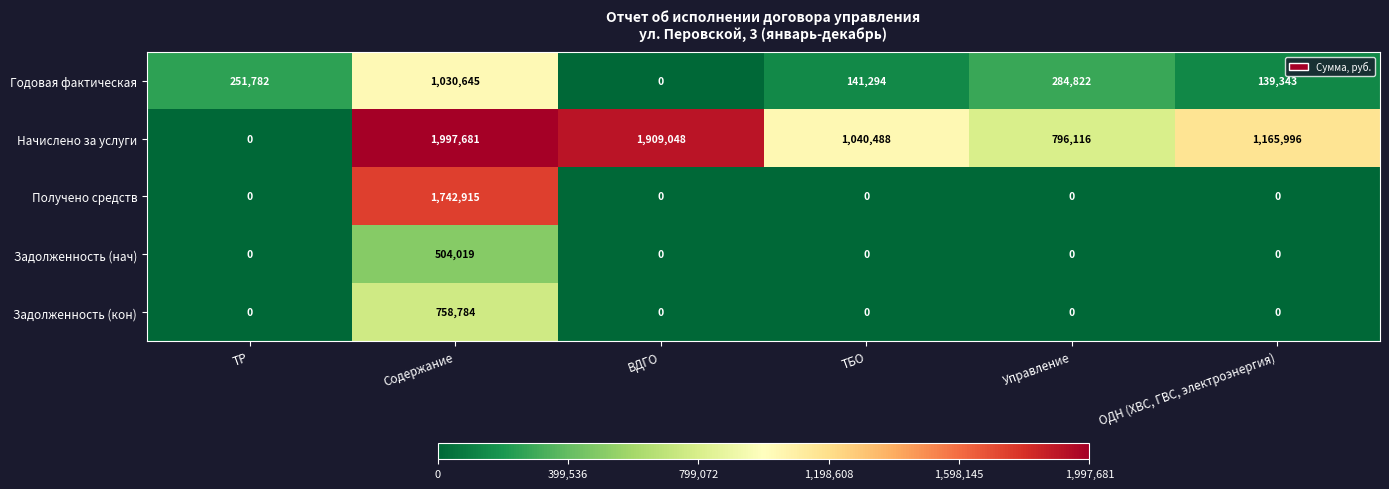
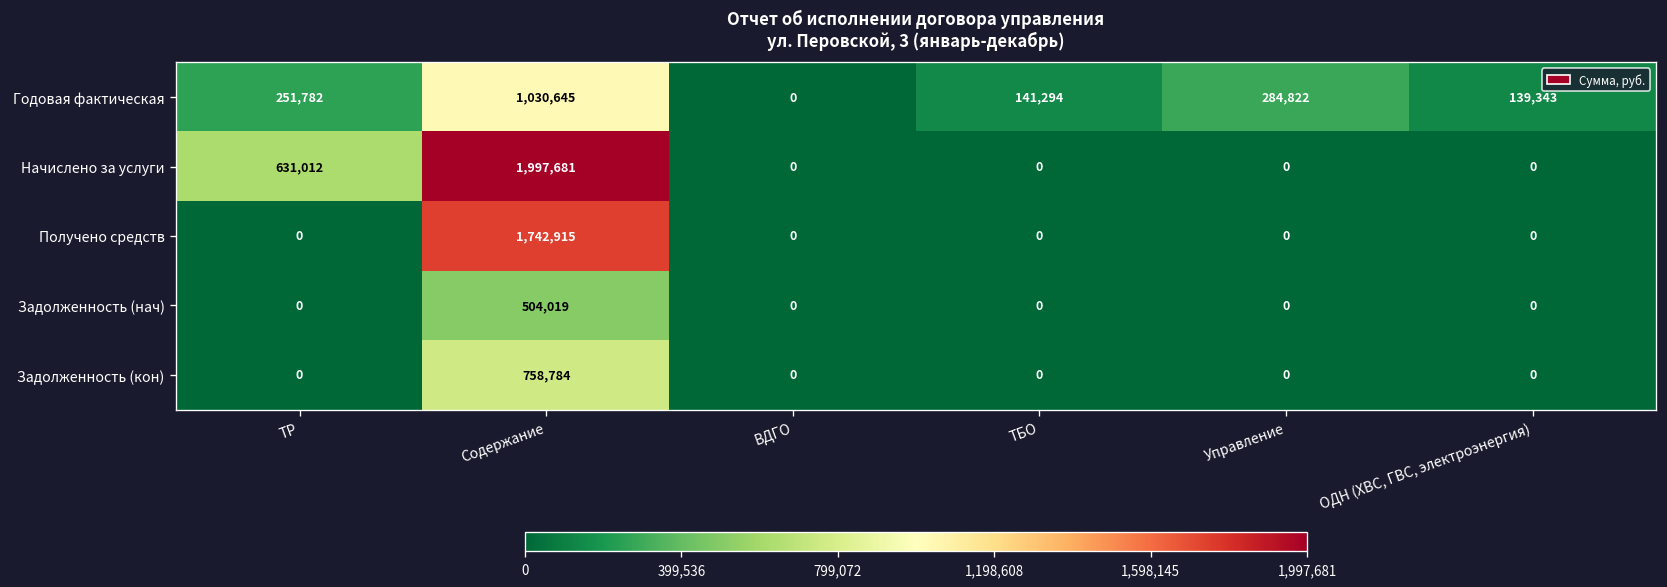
  {
    "Годовая фактическая": {
      "ТР": "251,782",
      "Содержание": "1,030,645",
      "ВДГО": "0",
      "ТБО": "141,294",
      "Управление": "284,822"
    },
    "Начислено за услуги": {
-     "ТР": "0",
+     "ТР": "631,012",
      "Содержание": "1,997,681",
-     "ВДГО": "1,909,048",
-     "ТБО": "1,040,488",
-     "Управление": "796,116",
-     "ОДН (ХВС, ГВС, электроэнергия)": "1,165,996"
+     "ВДГО": "0",
+     "ТБО": "0",
+     "Управление": "0",
+     "ОДН (ХВС, ГВС, электроэнергия)": "0"
    },
    "Получено средств": {
      "ТР": "0",
      "Содержание": "1,742,915",
      "ВДГО": "0",
      "ТБО": "0",
      "Управление": "0",
      "ОДН (ХВС, ГВС, электроэнергия)": "0"
    },
    "Задолженность (нач)": {
      "ТР": "0",
      "Содержание": "504,019",
      "ВДГО": "0",
      "ТБО": "0",
      "Управление": "0",
      "ОДН (ХВС, ГВС, электроэнергия)": "0"
    },
    "Задолженность (кон)": {
      "ТР": "0",
      "Содержание": "758,784",
      "ВДГО": "0",
      "ТБО": "0",
      "Управление": "0",
      "ОДН (ХВС, ГВС, электроэнергия)": "0"
    }
  }
